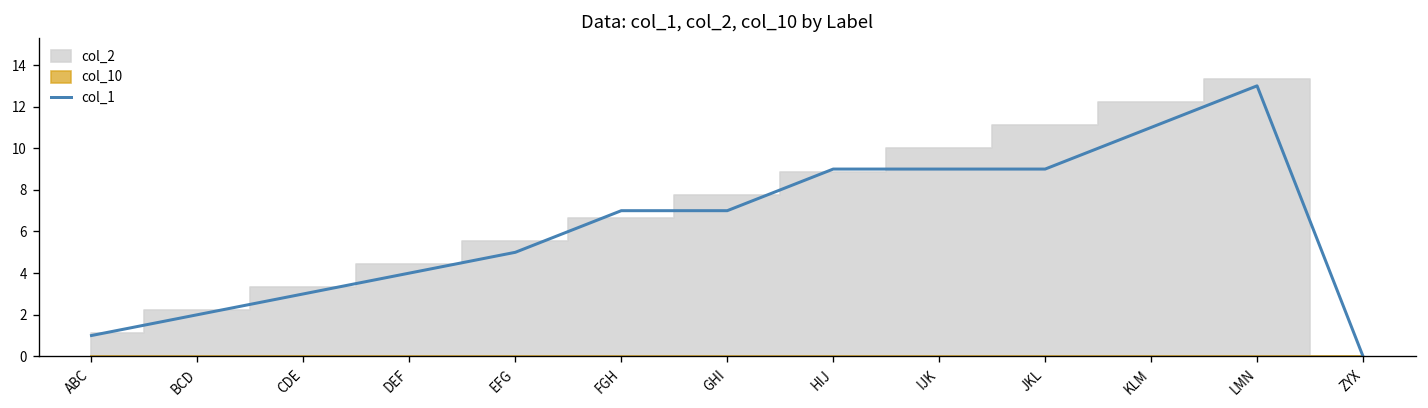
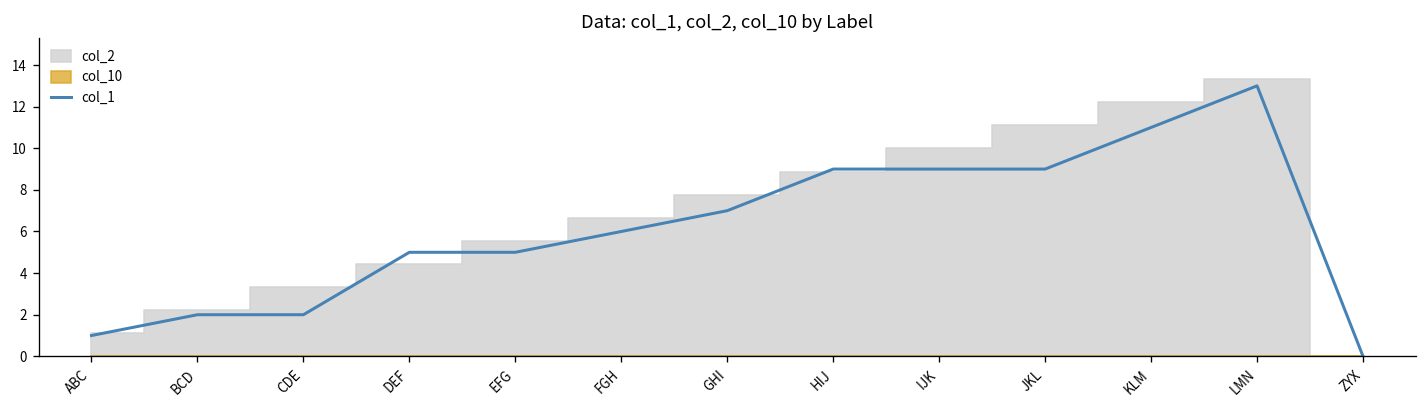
  {
    "col_1": {
      "BCD": 2,
-     "CDE": 3,
-     "DEF": 4,
+     "CDE": 2,
+     "DEF": 5,
      "EFG": 5,
-     "FGH": 7,
+     "FGH": 6,
      "GHI": 7,
      "HIJ": 9,
      "IJK": 9,
      "JKL": 9,
      "KLM": 11,
      "LMN": 13
    }
  }
